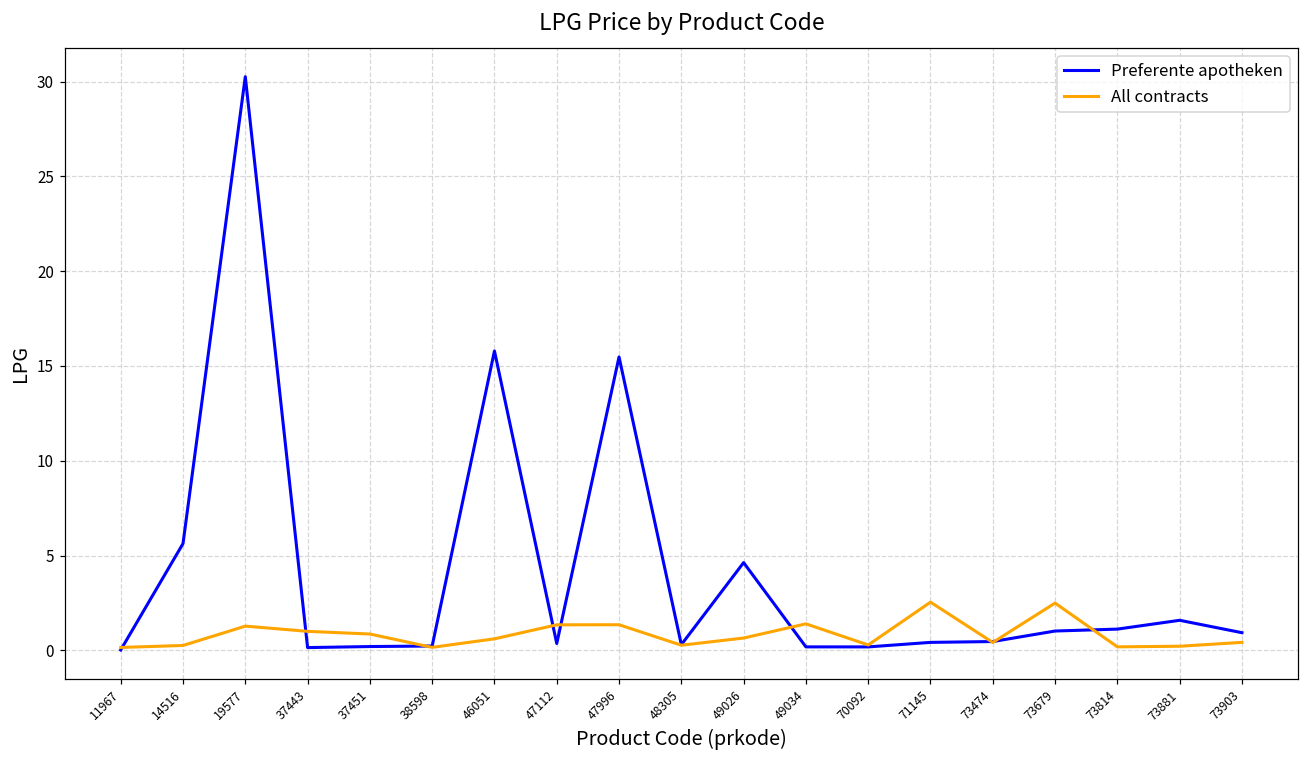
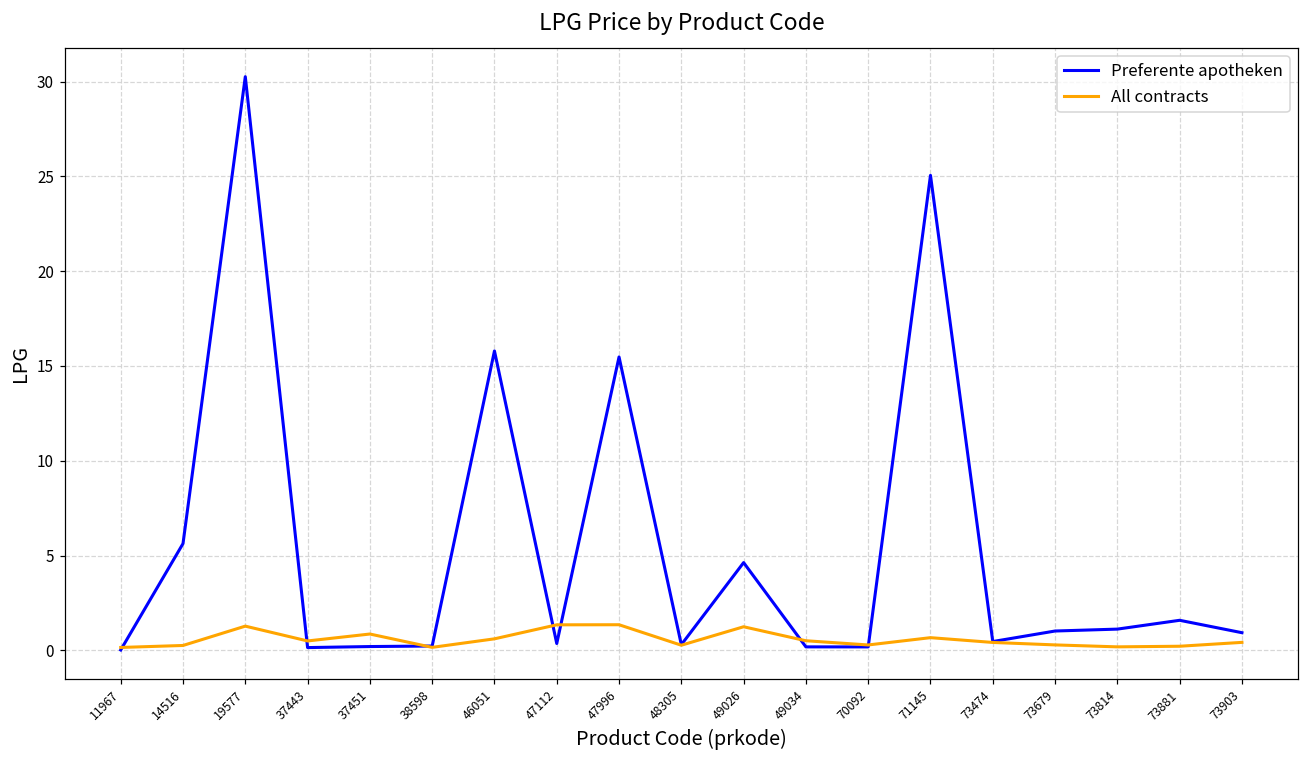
  {
    "Preferente apotheken": {
      "14516": 5.6,
      "19577": 30.3,
      "37443": 0.1,
      "37451": 0.2,
      "46051": 15.8,
      "47112": 0.4,
      "47996": 15.5,
      "49026": 4.6,
      "49034": 0.2,
-     "71145": 0.4,
+     "71145": 25.1,
      "73679": 1.0,
      "73814": 1.1,
      "73881": 1.6,
      "73903": 0.9
    },
    "All contracts": {
      "14516": 0.3,
      "19577": 1.3,
-     "37443": 1.0,
+     "37443": 0.5,
      "37451": 0.9,
      "46051": 0.6,
      "47112": 1.3,
      "47996": 1.4,
-     "49026": 0.6,
-     "49034": 1.4,
-     "71145": 2.5,
-     "73679": 2.5,
+     "49026": 1.2,
+     "49034": 0.5,
+     "71145": 0.7,
+     "73679": 0.3,
      "73814": 0.2,
      "73881": 0.2,
      "73903": 0.4
    }
  }
